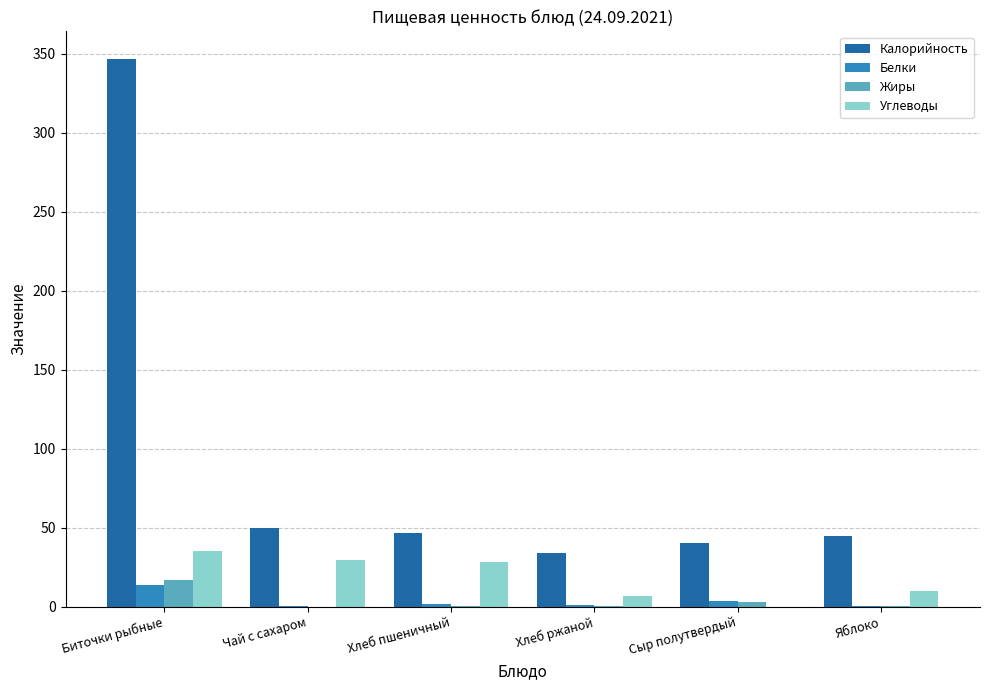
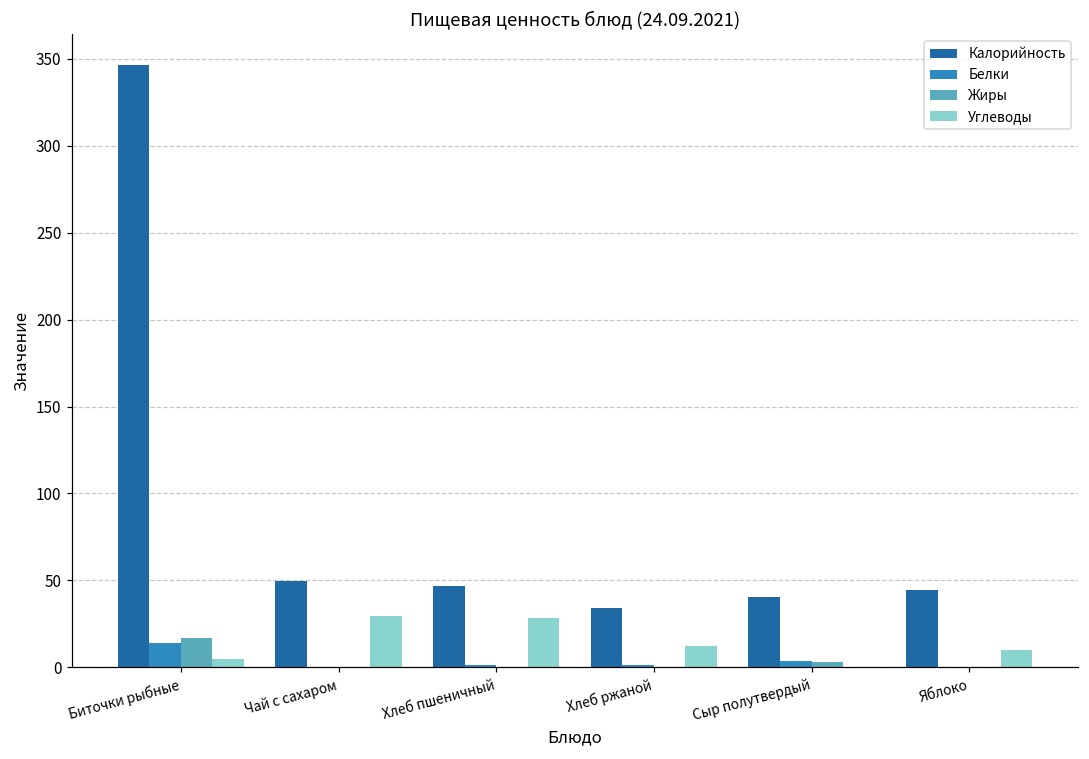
  {
    "Углеводы": {
-     "Биточки рыбные": 35,
+     "Биточки рыбные": 5,
      "Чай с сахаром": 29,
      "Хлеб пшеничный": 28,
-     "Хлеб ржаной": 7,
+     "Хлеб ржаной": 12,
      "Сыр полутвердый": 0,
      "Яблоко": 10
    }
  }
